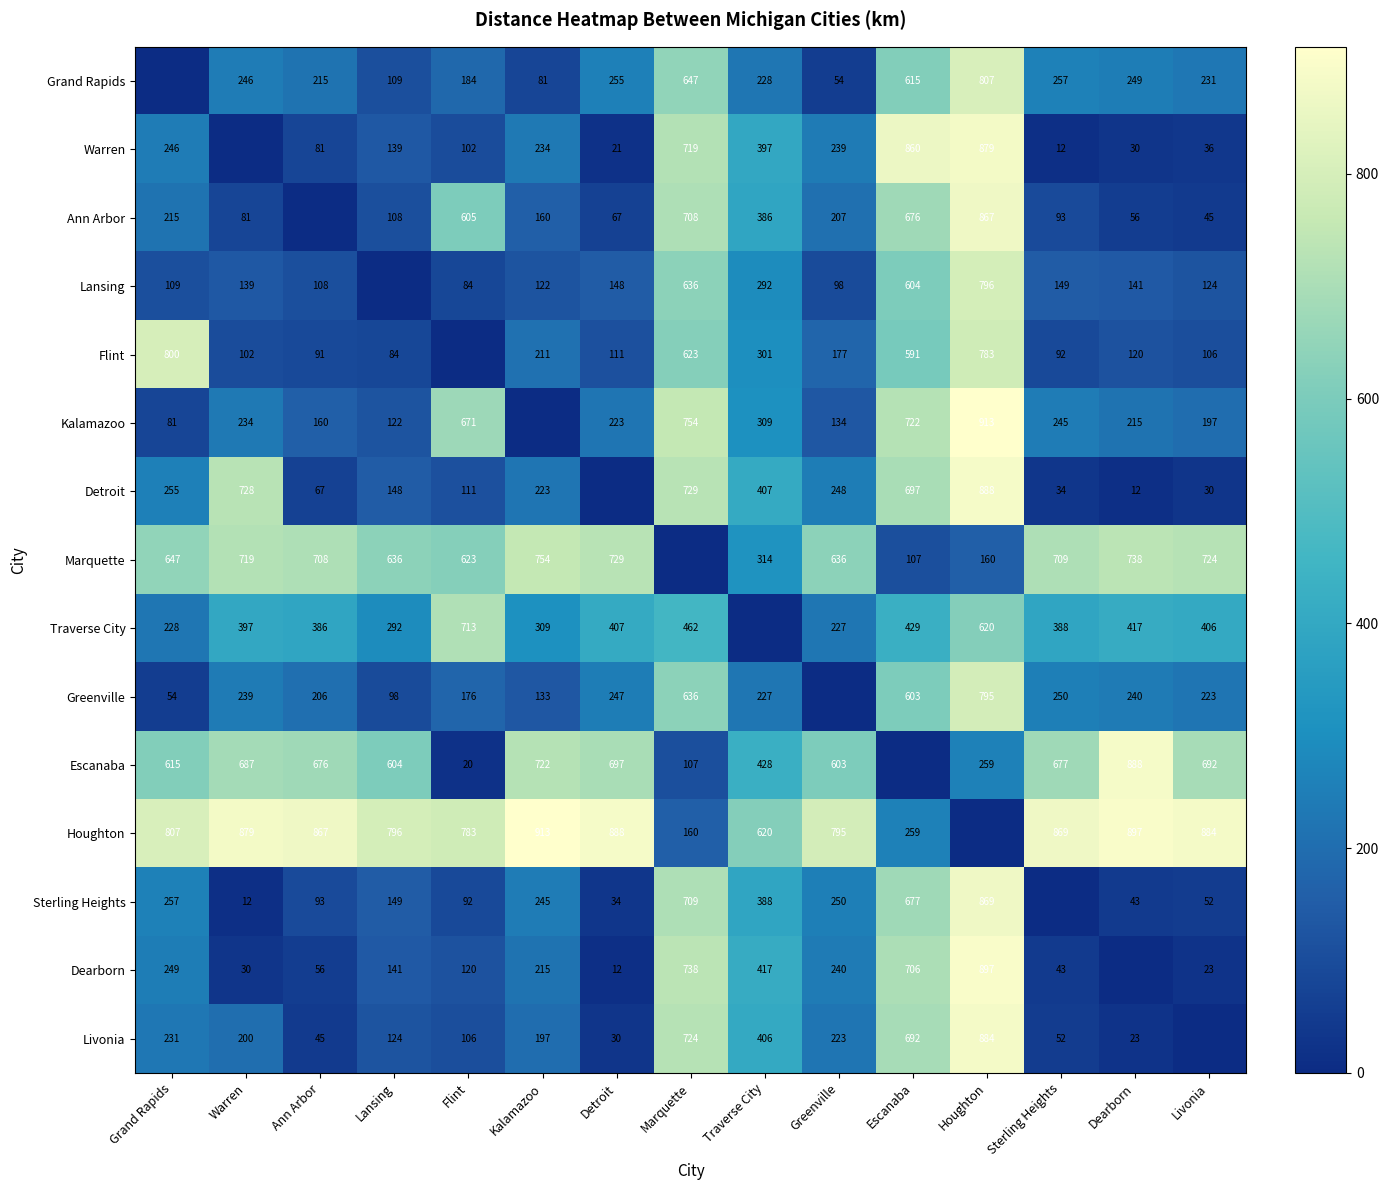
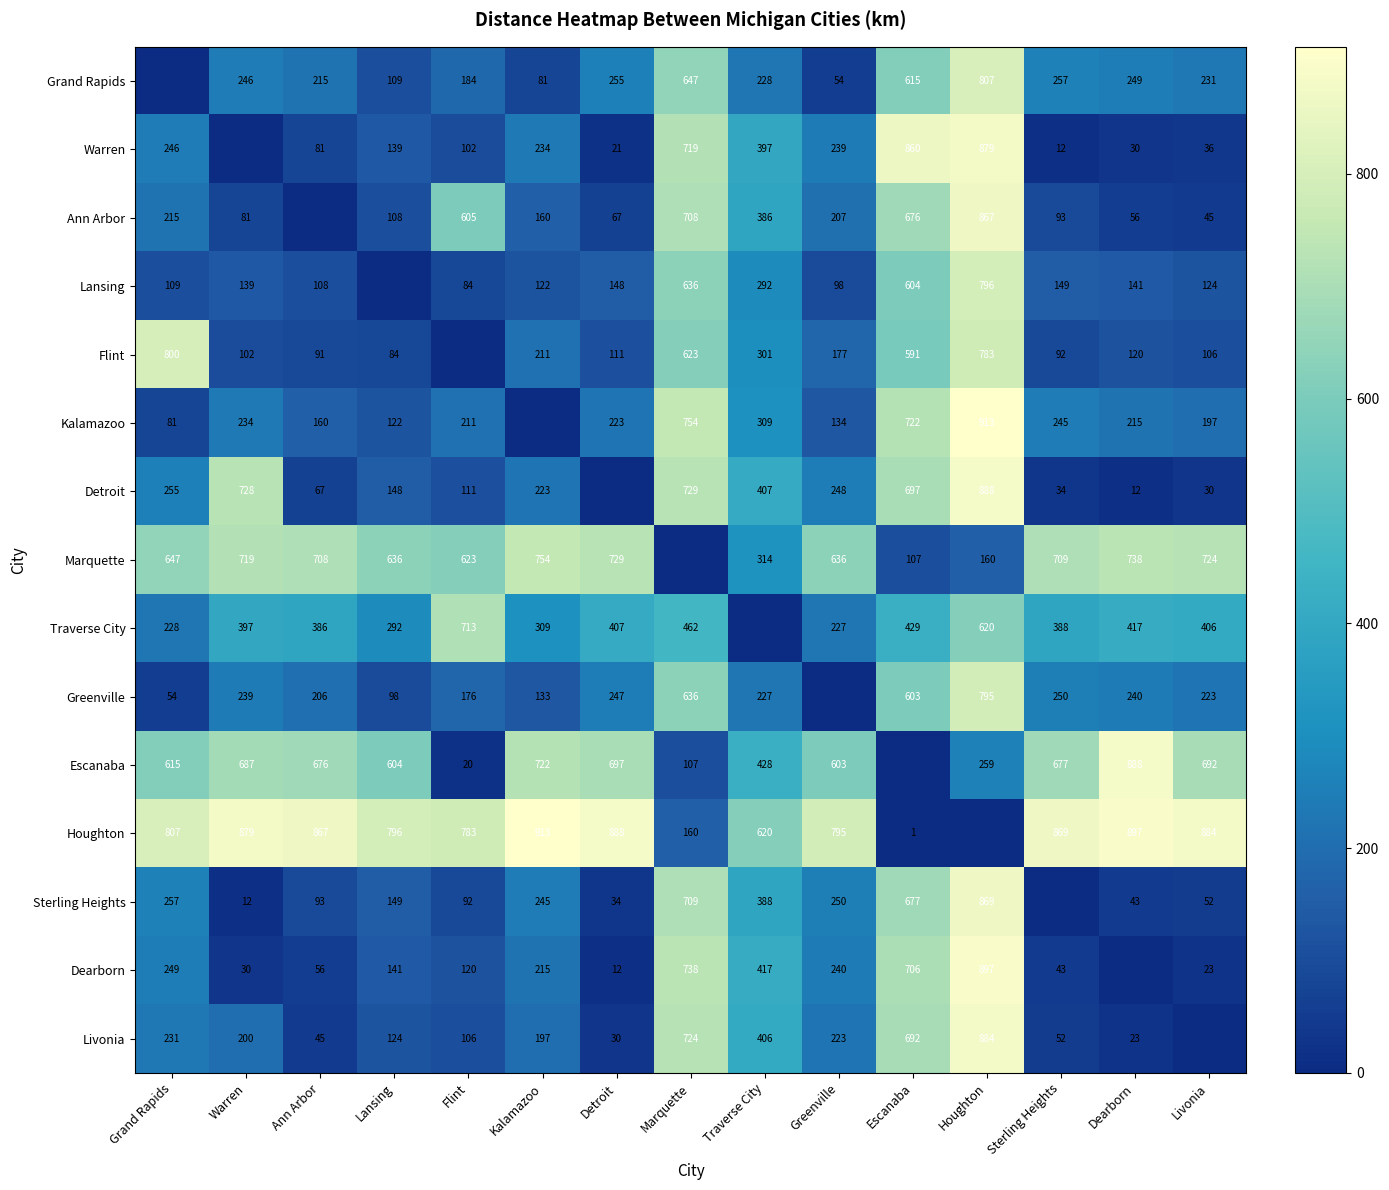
  {
    "Kalamazoo": {
      "Grand Rapids": 81,
      "Warren": 234,
      "Ann Arbor": 160,
      "Lansing": 122,
-     "Flint": 671,
+     "Flint": 211,
      "Detroit": 223,
      "Marquette": 754,
      "Traverse City": 309,
      "Greenville": 134,
      "Escanaba": 722,
      "Houghton": 913,
      "Sterling Heights": 245,
      "Dearborn": 215,
      "Livonia": 197
    },
    "Houghton": {
      "Grand Rapids": 807,
      "Warren": 879,
      "Ann Arbor": 867,
      "Lansing": 796,
      "Flint": 783,
      "Kalamazoo": 913,
      "Detroit": 888,
      "Marquette": 160,
      "Traverse City": 620,
      "Greenville": 795,
-     "Escanaba": 259,
+     "Escanaba": 1,
      "Sterling Heights": 869,
      "Dearborn": 897,
      "Livonia": 884
    }
  }
